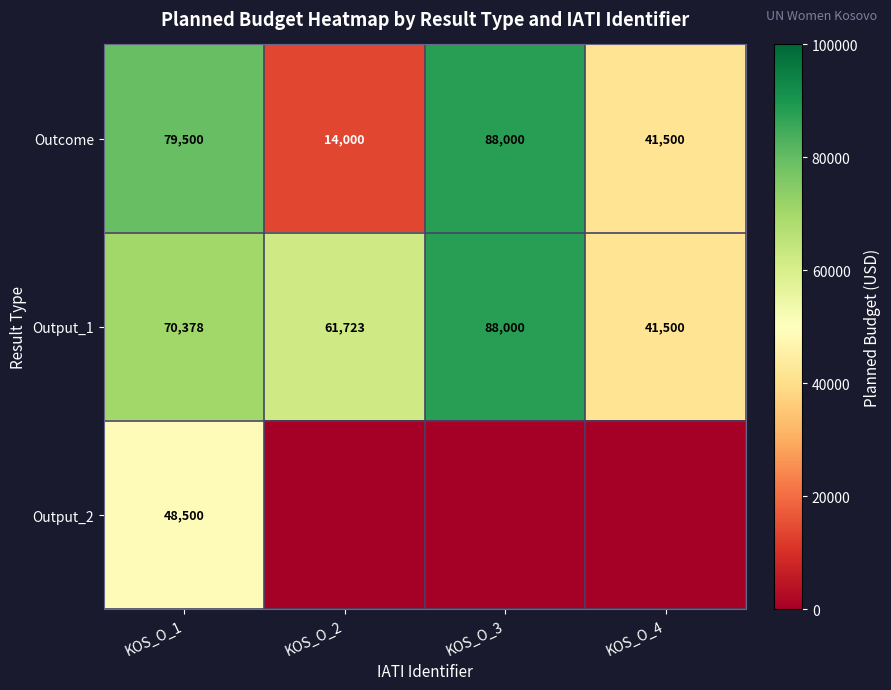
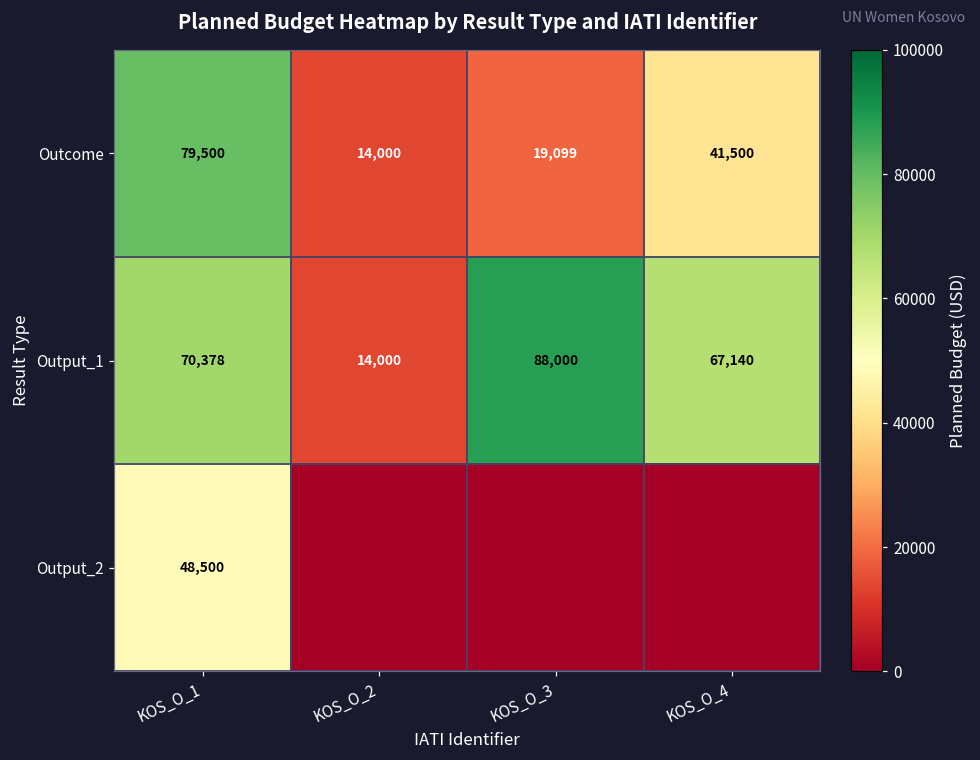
  {
    "Outcome": {
      "KOS_O_1": "79,500",
      "KOS_O_2": "14,000",
-     "KOS_O_3": "88,000",
+     "KOS_O_3": "19,099",
      "KOS_O_4": "41,500"
    },
    "Output_1": {
      "KOS_O_1": "70,378",
-     "KOS_O_2": "61,723",
+     "KOS_O_2": "14,000",
      "KOS_O_3": "88,000",
-     "KOS_O_4": "41,500"
+     "KOS_O_4": "67,140"
    },
    "Output_2": {
      "KOS_O_1": "48,500"
    }
  }
